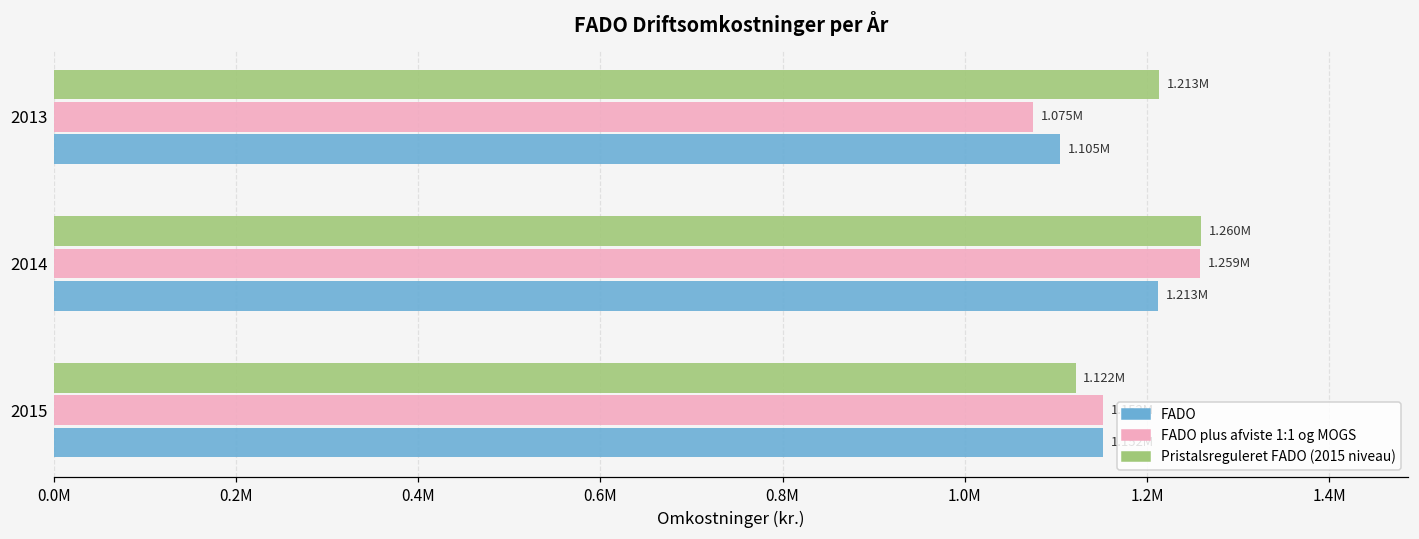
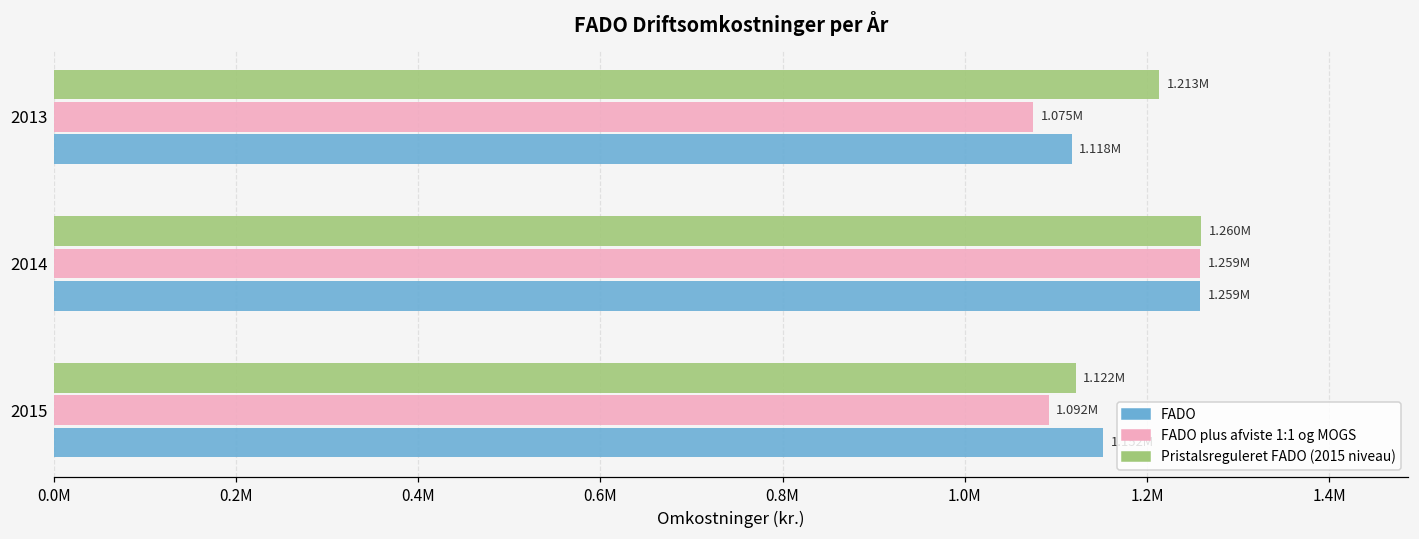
  {
    "FADO": {
-     "2013": "1.105M",
-     "2014": "1.213M"
+     "2013": "1.118M",
+     "2014": "1.259M"
    },
    "FADO plus afviste 1:1 og MOGS": {
-     "2015": "1150000"
+     "2015": "1090000"
    },
    "Pristalsreguleret FADO (2015 niveau)": {
      "2013": "1.213M",
      "2014": "1.260M",
      "2015": "1.122M"
    }
  }
